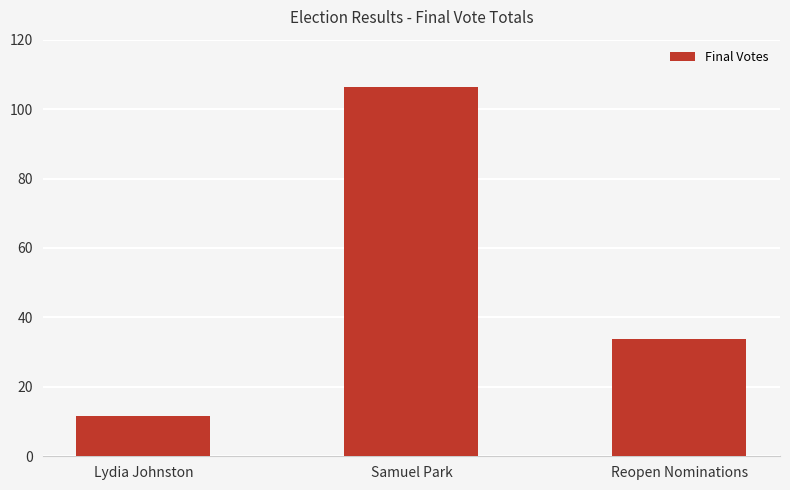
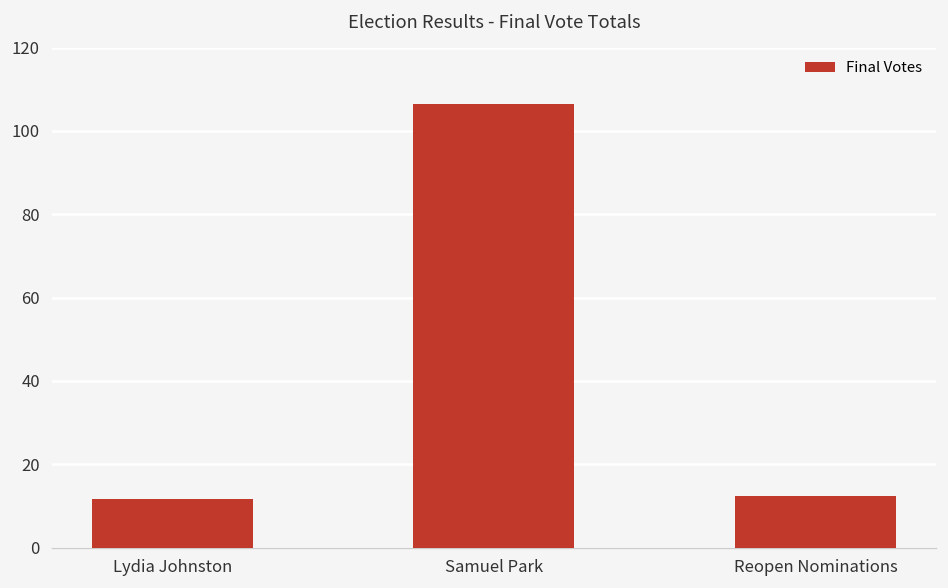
  {
    "Lydia Johnston": 12,
    "Samuel Park": 106,
-   "Reopen Nominations": 34
+   "Reopen Nominations": 12
  }
